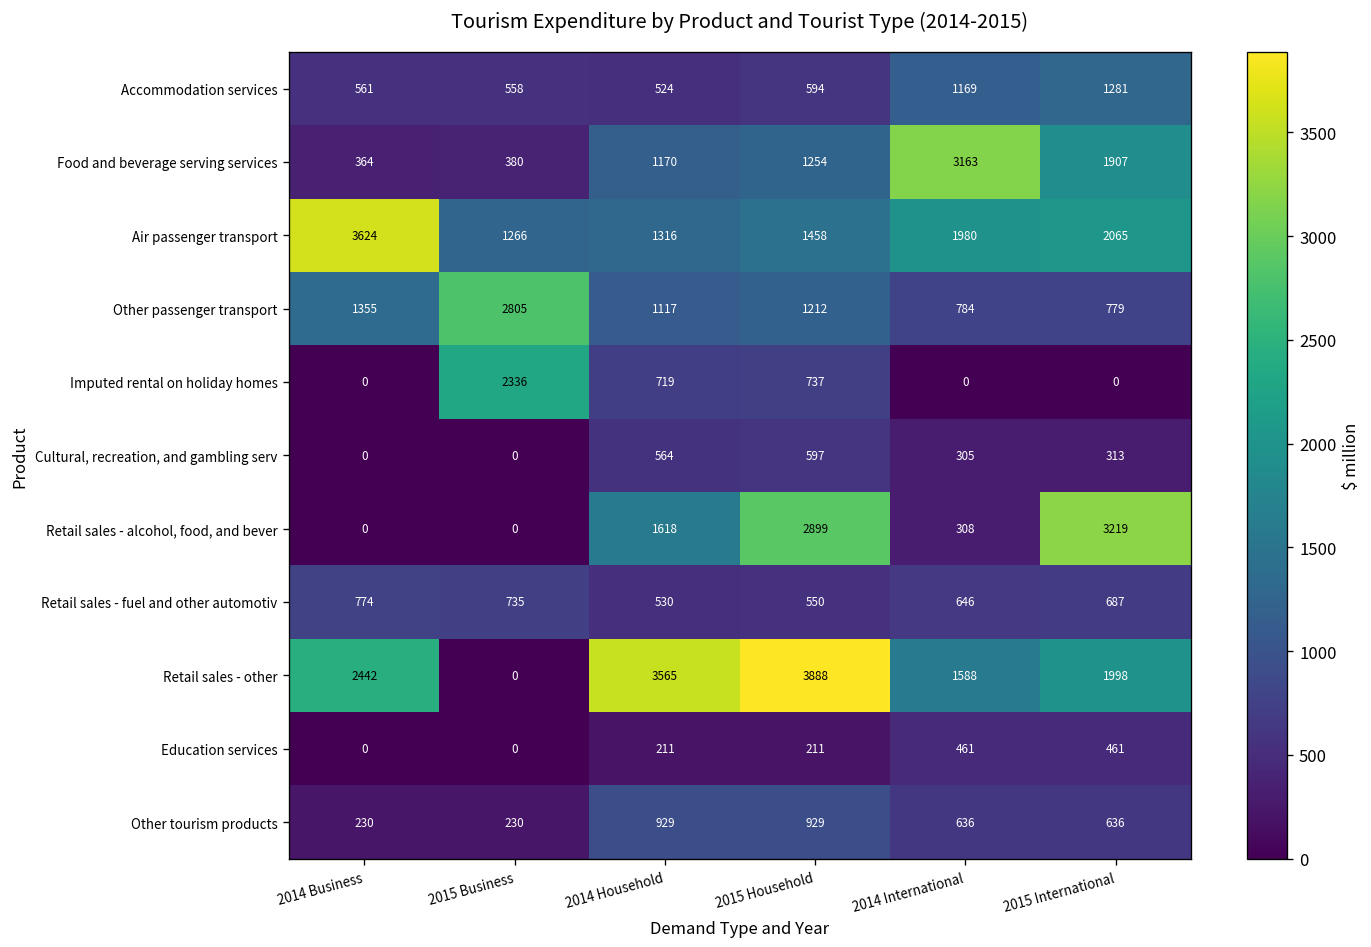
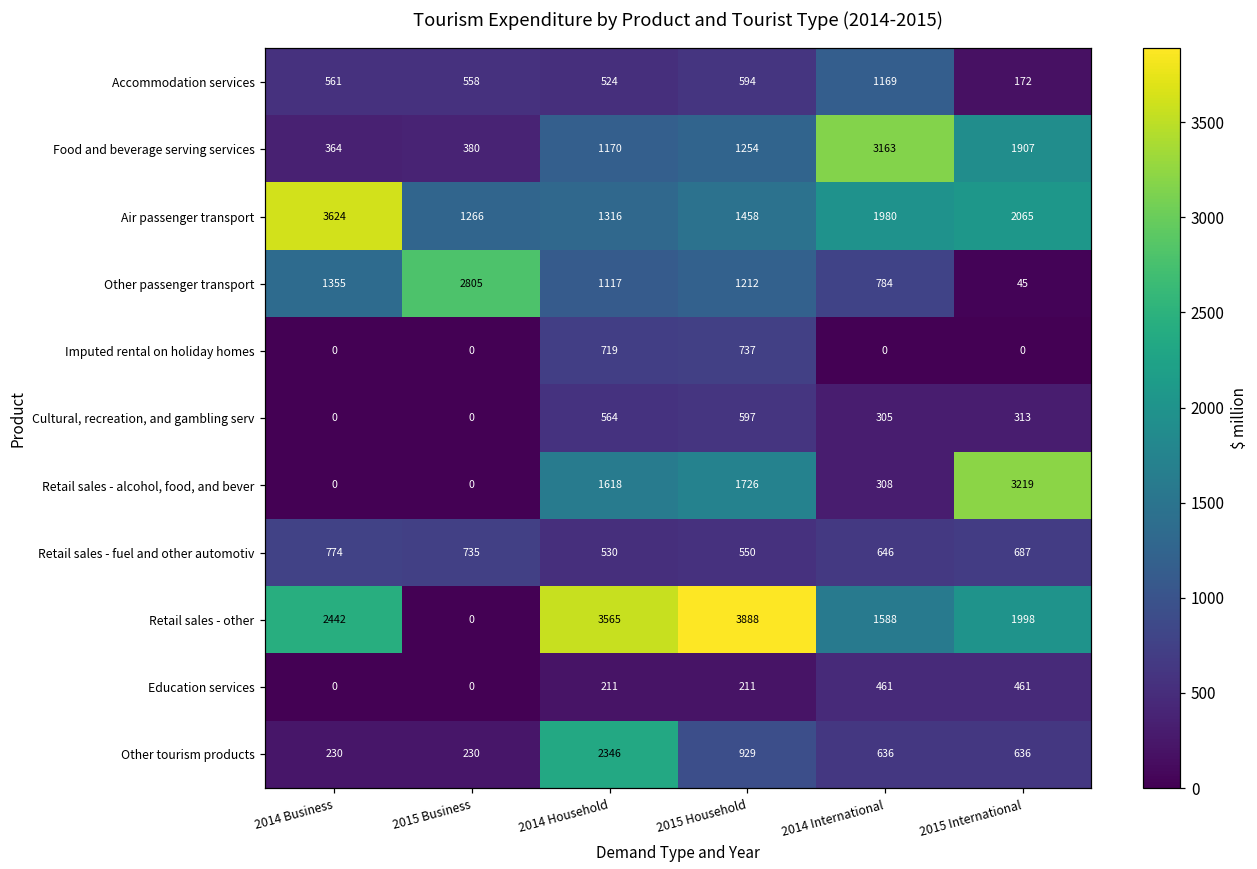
  {
    "Accommodation services": {
      "2014 Business": 561,
      "2015 Business": 558,
      "2014 Household": 524,
      "2015 Household": 594,
      "2014 International": 1169,
-     "2015 International": 1281
+     "2015 International": 172
    },
    "Food and beverage serving services": {
      "2014 Business": 364,
      "2015 Business": 380,
      "2014 Household": 1170,
      "2015 Household": 1254,
      "2014 International": 3163,
      "2015 International": 1907
    },
    "Air passenger transport": {
      "2014 Business": 3624,
      "2015 Business": 1266,
      "2014 Household": 1316,
      "2015 Household": 1458,
      "2014 International": 1980,
      "2015 International": 2065
    },
    "Other passenger transport": {
      "2014 Business": 1355,
      "2015 Business": 2805,
      "2014 Household": 1117,
      "2015 Household": 1212,
      "2014 International": 784,
-     "2015 International": 779
+     "2015 International": 45
    },
    "Imputed rental on holiday homes": {
      "2014 Business": 0,
-     "2015 Business": 2336,
+     "2015 Business": 0,
      "2014 Household": 719,
      "2015 Household": 737,
      "2014 International": 0,
      "2015 International": 0
    },
    "Cultural, recreation, and gambling serv": {
      "2014 Business": 0,
      "2015 Business": 0,
      "2014 Household": 564,
      "2015 Household": 597,
      "2014 International": 305,
      "2015 International": 313
    },
    "Retail sales - alcohol, food, and bever": {
      "2014 Business": 0,
      "2015 Business": 0,
      "2014 Household": 1618,
-     "2015 Household": 2899,
+     "2015 Household": 1726,
      "2014 International": 308,
      "2015 International": 3219
    },
    "Retail sales - fuel and other automotiv": {
      "2014 Business": 774,
      "2015 Business": 735,
      "2014 Household": 530,
      "2015 Household": 550,
      "2014 International": 646,
      "2015 International": 687
    },
    "Retail sales - other": {
      "2014 Business": 2442,
      "2015 Business": 0,
      "2014 Household": 3565,
      "2015 Household": 3888,
      "2014 International": 1588,
      "2015 International": 1998
    },
    "Education services": {
      "2014 Business": 0,
      "2015 Business": 0,
      "2014 Household": 211,
      "2015 Household": 211,
      "2014 International": 461,
      "2015 International": 461
    },
    "Other tourism products": {
      "2014 Business": 230,
      "2015 Business": 230,
-     "2014 Household": 929,
+     "2014 Household": 2346,
      "2015 Household": 929,
      "2014 International": 636,
      "2015 International": 636
    }
  }
